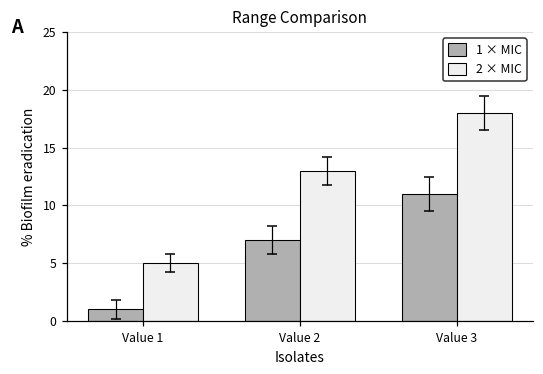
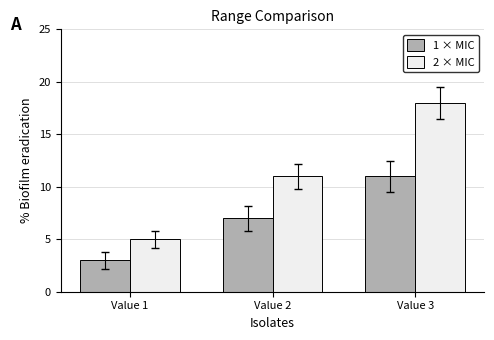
  {
    "1 × MIC": {
-     "Value 1": 1,
+     "Value 1": 3,
      "Value 2": 7,
      "Value 3": 11
    },
    "2 × MIC": {
      "Value 1": 5,
-     "Value 2": 13,
+     "Value 2": 11,
      "Value 3": 18
    }
  }
